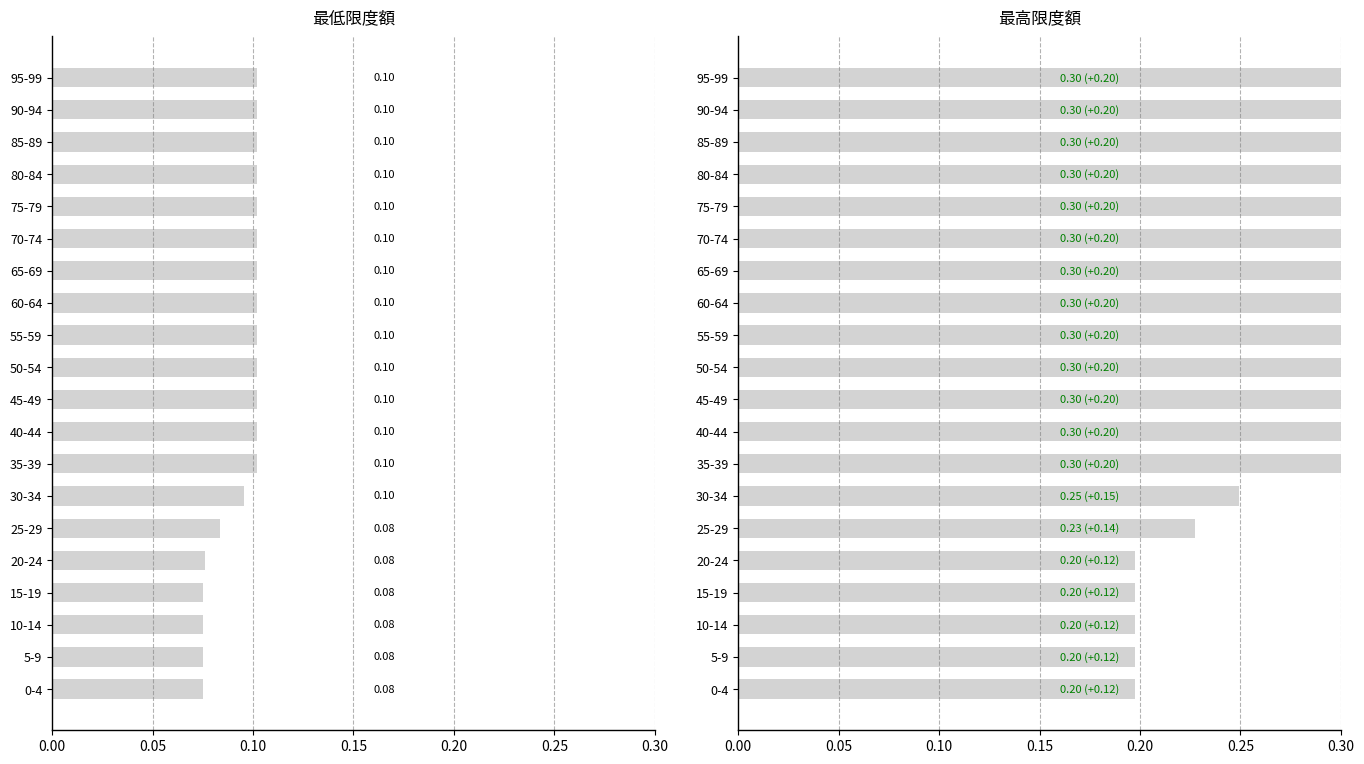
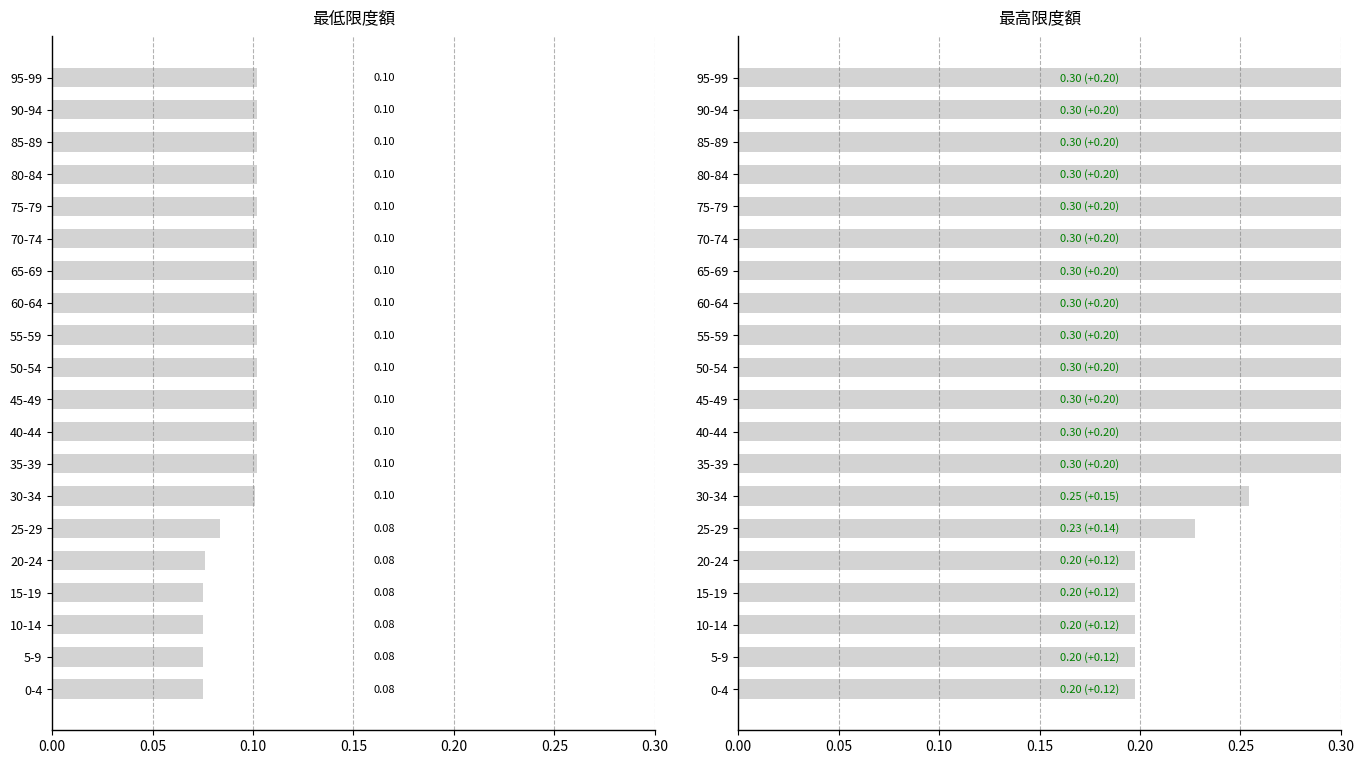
  {
    "最低限度額": {
      "95-99": 0.102,
      "90-94": 0.102,
      "85-89": 0.102,
      "80-84": 0.102,
      "75-79": 0.102,
      "70-74": 0.102,
      "65-69": 0.102,
      "60-64": 0.102,
      "55-59": 0.102,
      "50-54": 0.102,
      "45-49": 0.102,
      "40-44": 0.102,
      "35-39": 0.102,
-     "30-34": 0.096,
+     "30-34": 0.101,
      "25-29": 0.084,
      "20-24": 0.076,
      "15-19": 0.075,
      "10-14": 0.075,
      "5-9": 0.075,
      "0-4": 0.075
    },
    "最高限度額": {
-     "30-34": 0.249
+     "30-34": 0.254
    }
  }
